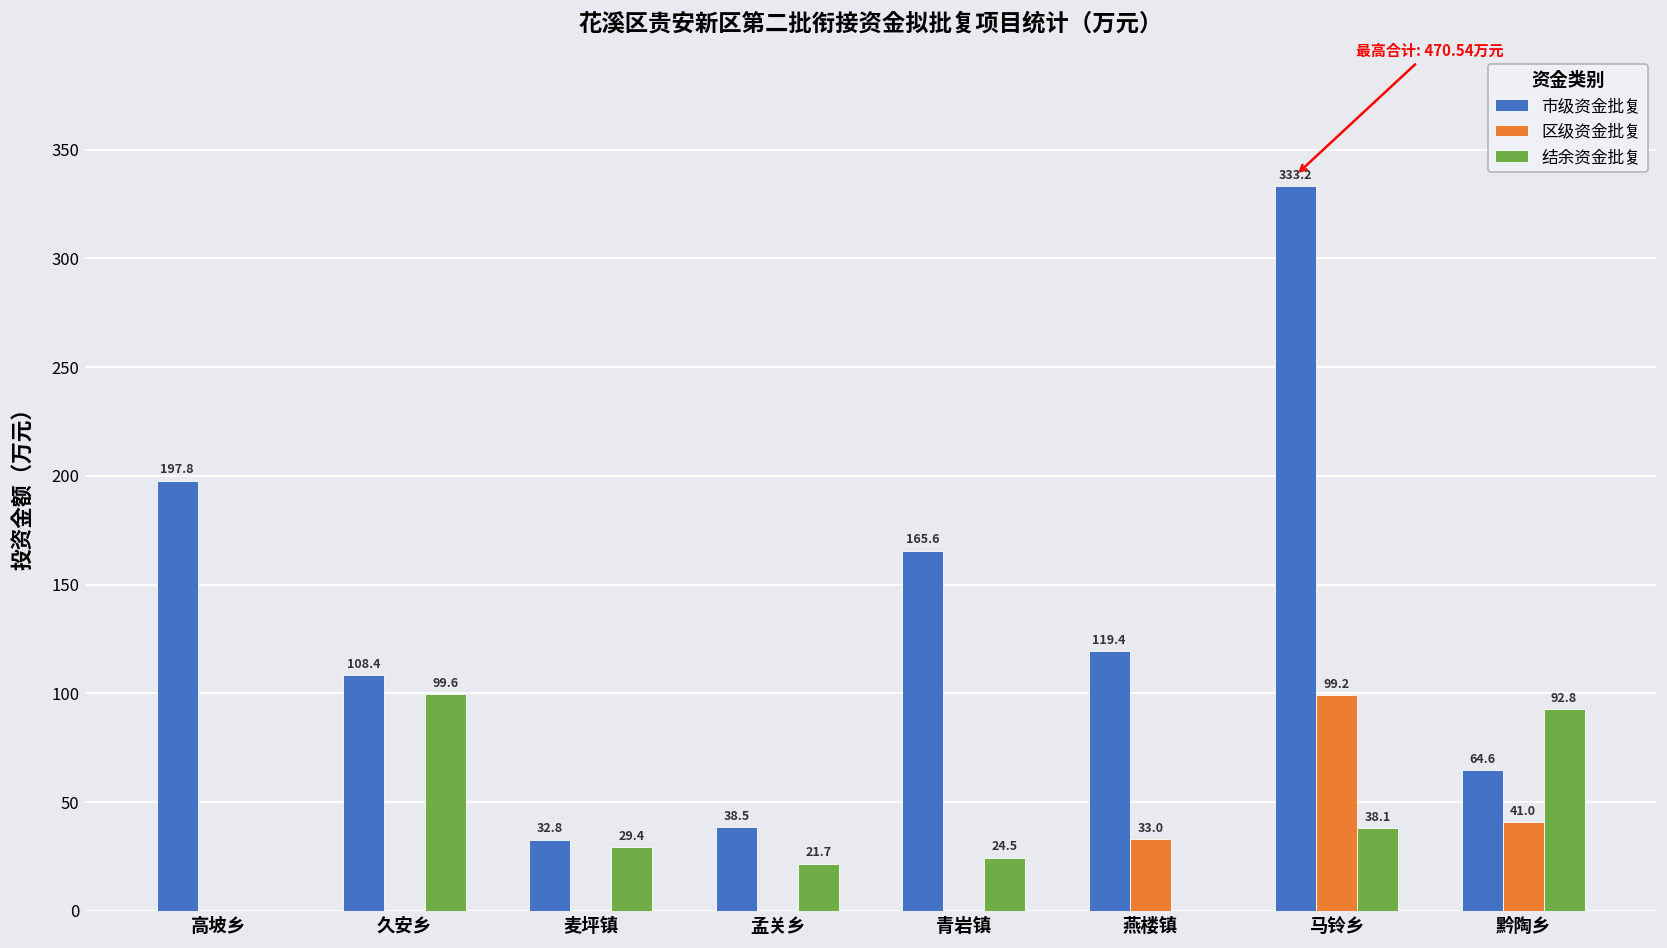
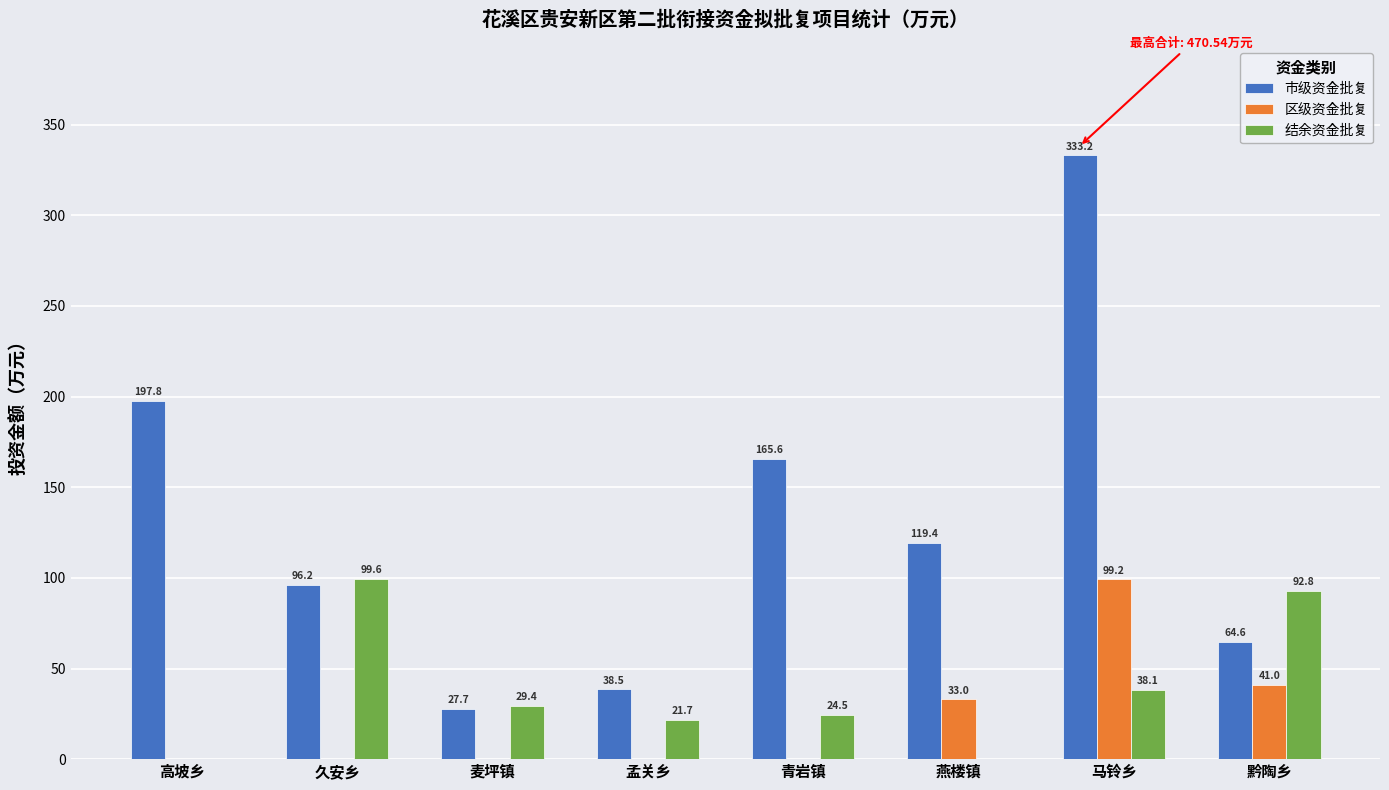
  {
    "市级资金批复": {
      "高坡乡": 197.8,
-     "久安乡": 108.4,
-     "麦坪镇": 32.8,
+     "久安乡": 96.2,
+     "麦坪镇": 27.7,
      "孟关乡": 38.5,
      "青岩镇": 165.6,
      "燕楼镇": 119.4,
      "马铃乡": 333.2,
      "黔陶乡": 64.6
    },
    "区级资金批复": {
      "燕楼镇": 33.0,
      "马铃乡": 99.2,
      "黔陶乡": 41.0
    },
    "结余资金批复": {
      "久安乡": 99.6,
      "麦坪镇": 29.4,
      "孟关乡": 21.7,
      "青岩镇": 24.5,
      "马铃乡": 38.1,
      "黔陶乡": 92.8
    }
  }
